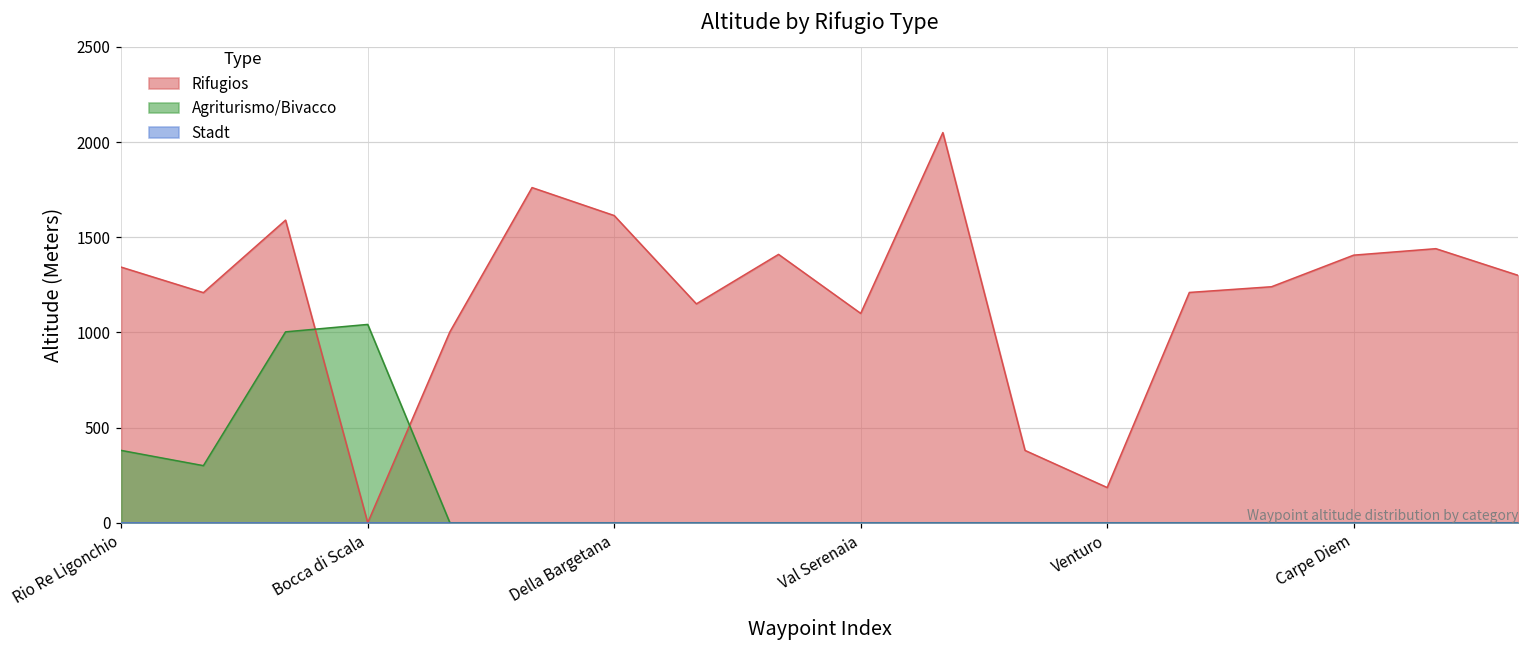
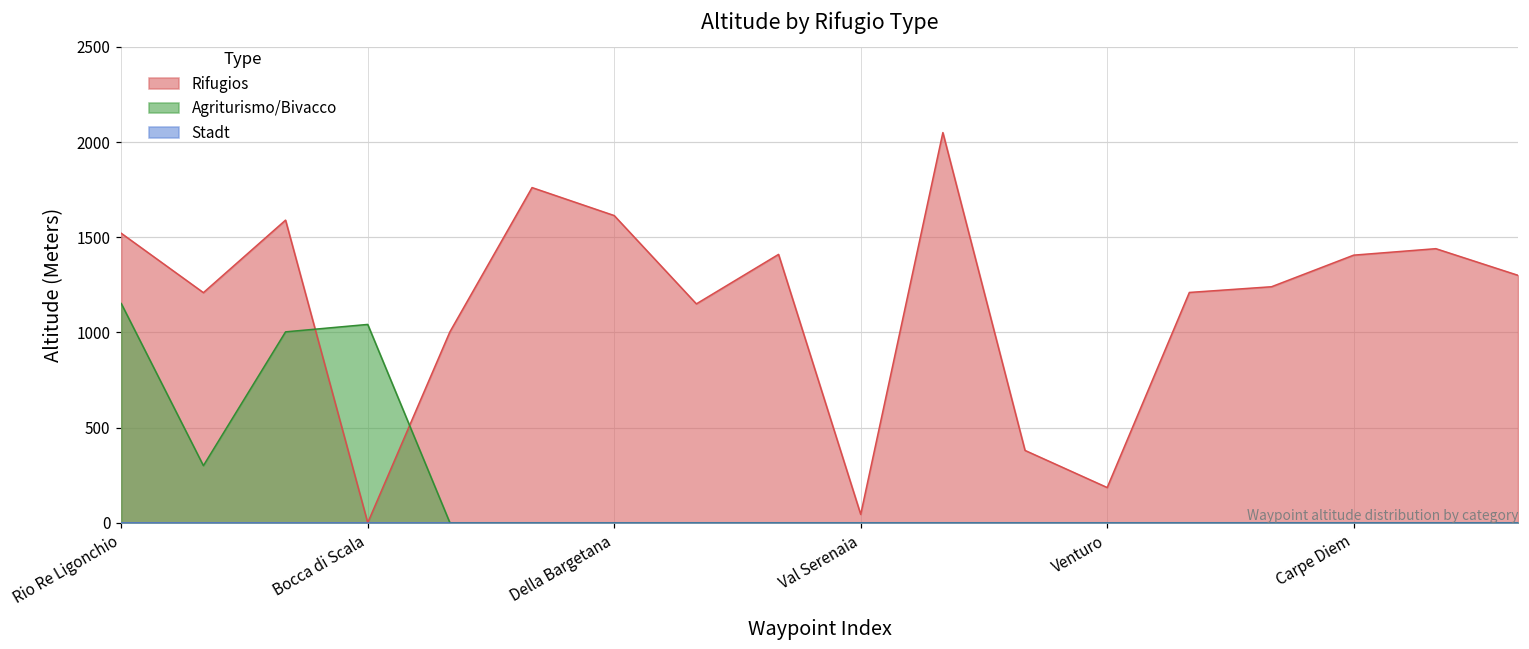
  {
    "Rifugios": {
-     "Rio Re Ligonchio": 1340,
+     "Rio Re Ligonchio": 1520,
      "Della Bargetana": 1610,
-     "Val Serenaia": 1100,
+     "Val Serenaia": 40,
      "Venturo": 190,
      "Carpe Diem": 1410
    },
    "Agriturismo/Bivacco": {
-     "Rio Re Ligonchio": 380,
+     "Rio Re Ligonchio": 1150,
      "Bocca di Scala": 1040
    },
    "Stadt": {
      "Rio Re Ligonchio": 0
    }
  }
